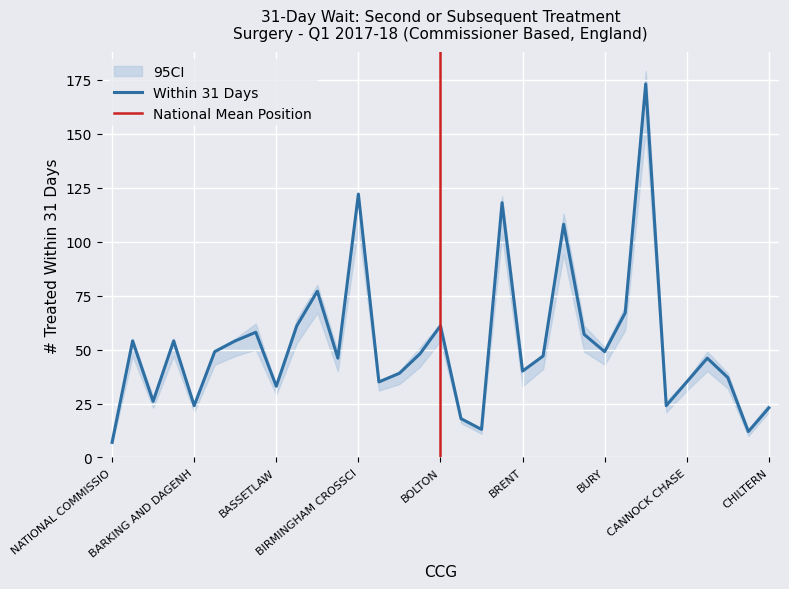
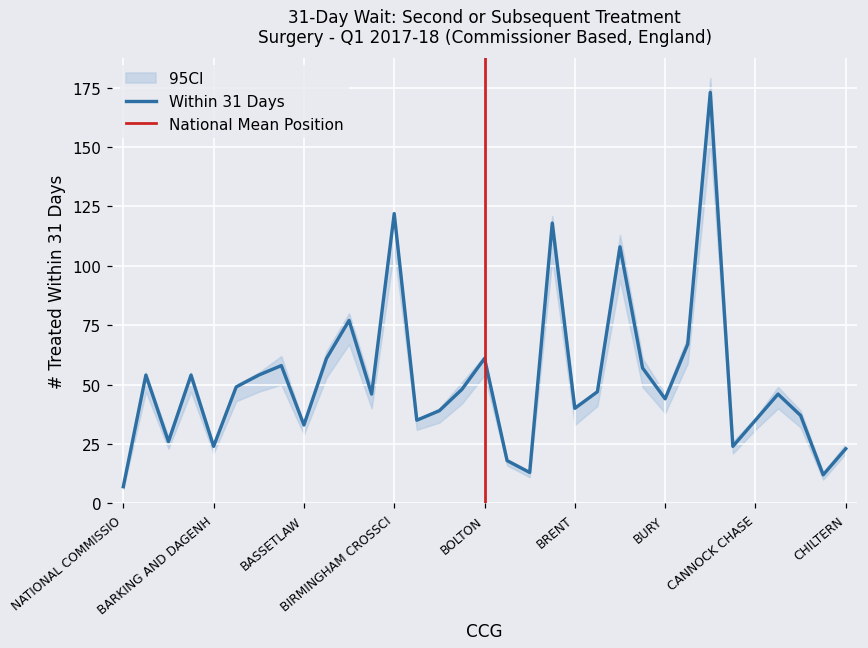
  {
    "Within 31 Days": {
-     "BURY": 49,
+     "BURY": 44,
      "CHILTERN": 23
    }
  }
